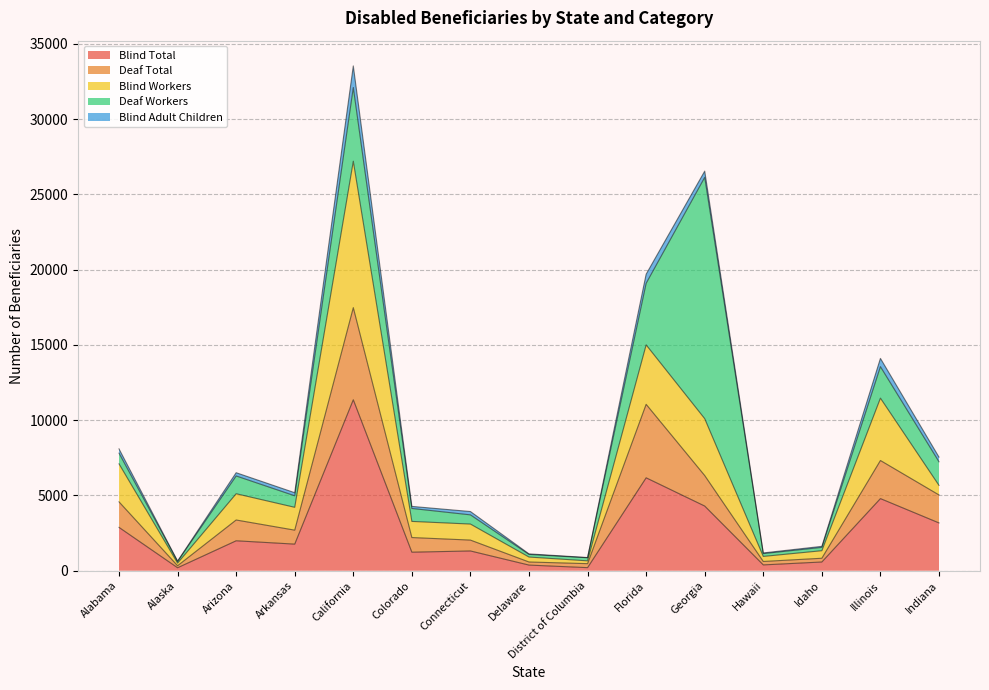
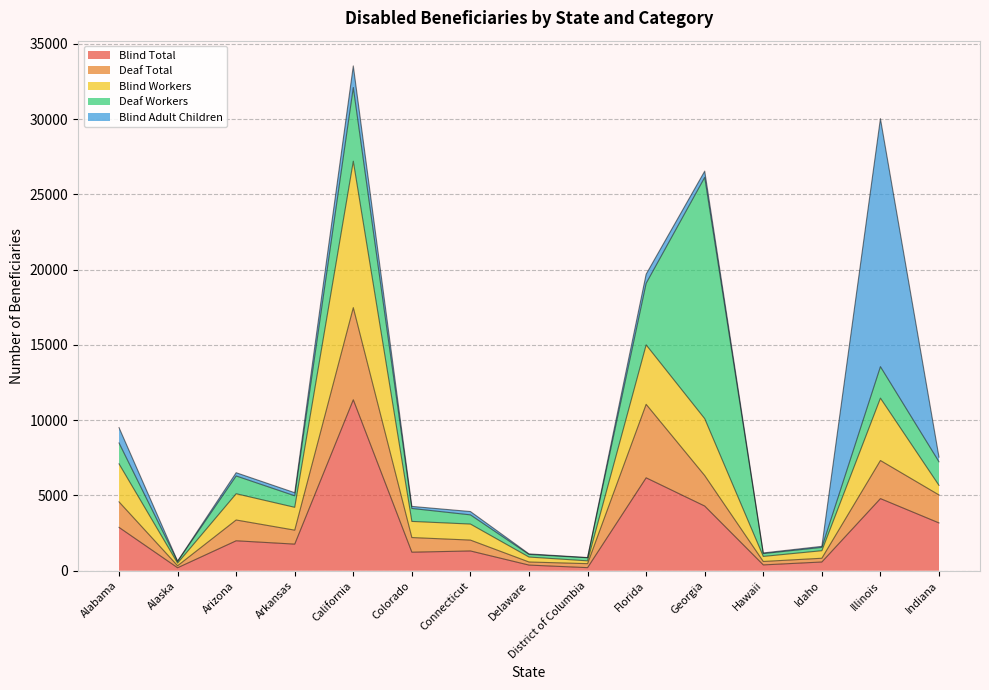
  {
    "Blind Workers": {
      "Alabama": 2500,
      "Arizona": 1700,
      "Arkansas": 1500,
      "California": 9700,
      "Colorado": 1100,
      "Connecticut": 1100,
      "Delaware": 300,
      "District of Columbia": 200,
      "Florida": 3900,
      "Georgia": 3800,
      "Hawaii": 300,
      "Idaho": 500,
      "Illinois": 4100,
      "Indiana": 600
    },
    "Deaf Workers": {
-     "Alabama": 700,
+     "Alabama": 1400,
      "Arizona": 1200,
      "Arkansas": 800,
      "California": 4900,
      "Connecticut": 600,
      "Florida": 4100,
      "Georgia": 16000,
      "Illinois": 2100,
      "Indiana": 1600
    },
    "Blind Adult Children": {
-     "Alabama": 300,
+     "Alabama": 1000,
      "Arizona": 200,
      "Arkansas": 200,
      "California": 1400,
      "Connecticut": 200,
      "Florida": 600,
      "Georgia": 400,
-     "Illinois": 600,
+     "Illinois": 16500,
      "Indiana": 300
    }
  }
